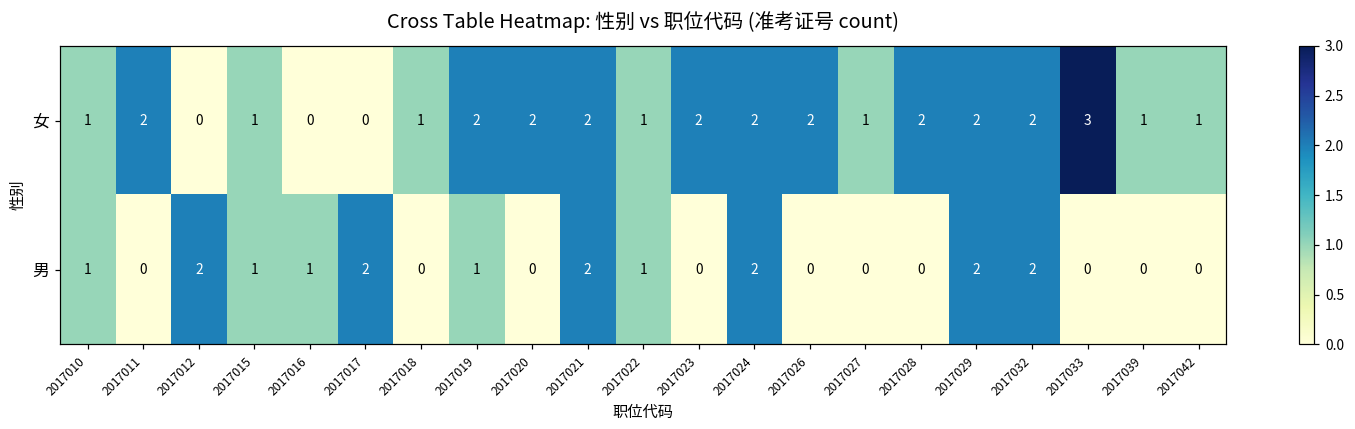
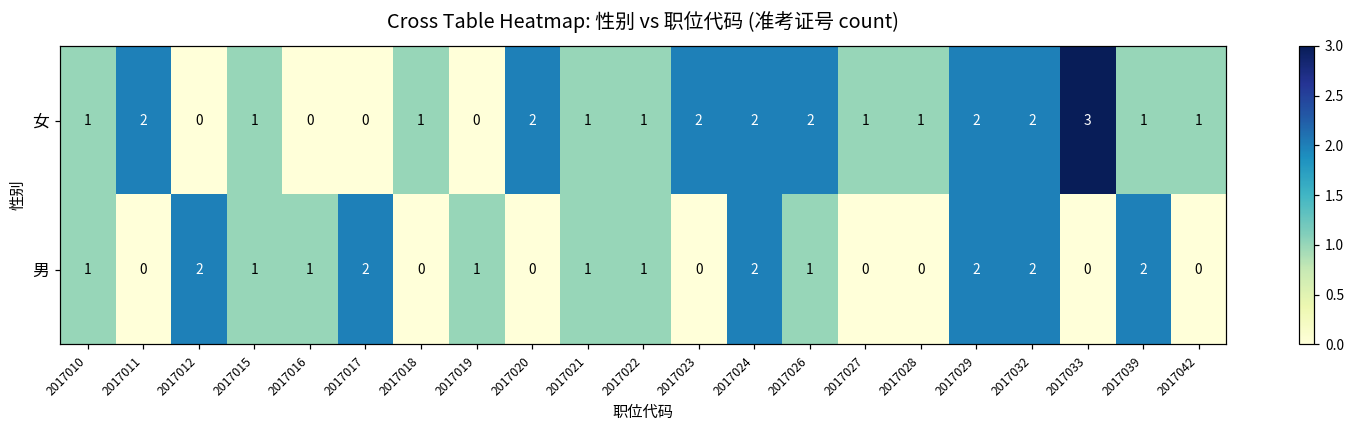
  {
    "女": {
      "2017010": 1,
      "2017011": 2,
      "2017012": 0,
      "2017015": 1,
      "2017016": 0,
      "2017017": 0,
      "2017018": 1,
-     "2017019": 2,
+     "2017019": 0,
      "2017020": 2,
-     "2017021": 2,
+     "2017021": 1,
      "2017022": 1,
      "2017023": 2,
      "2017024": 2,
      "2017026": 2,
      "2017027": 1,
-     "2017028": 2,
+     "2017028": 1,
      "2017029": 2,
      "2017032": 2,
      "2017033": 3,
      "2017039": 1,
      "2017042": 1
    },
    "男": {
      "2017010": 1,
      "2017011": 0,
      "2017012": 2,
      "2017015": 1,
      "2017016": 1,
      "2017017": 2,
      "2017018": 0,
      "2017019": 1,
      "2017020": 0,
-     "2017021": 2,
+     "2017021": 1,
      "2017022": 1,
      "2017023": 0,
      "2017024": 2,
-     "2017026": 0,
+     "2017026": 1,
      "2017027": 0,
      "2017028": 0,
      "2017029": 2,
      "2017032": 2,
      "2017033": 0,
-     "2017039": 0,
+     "2017039": 2,
      "2017042": 0
    }
  }
